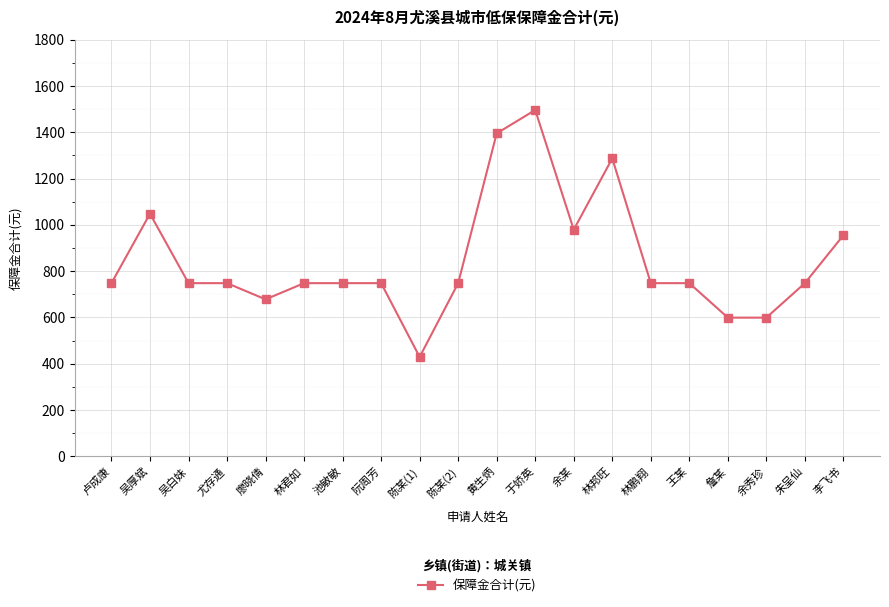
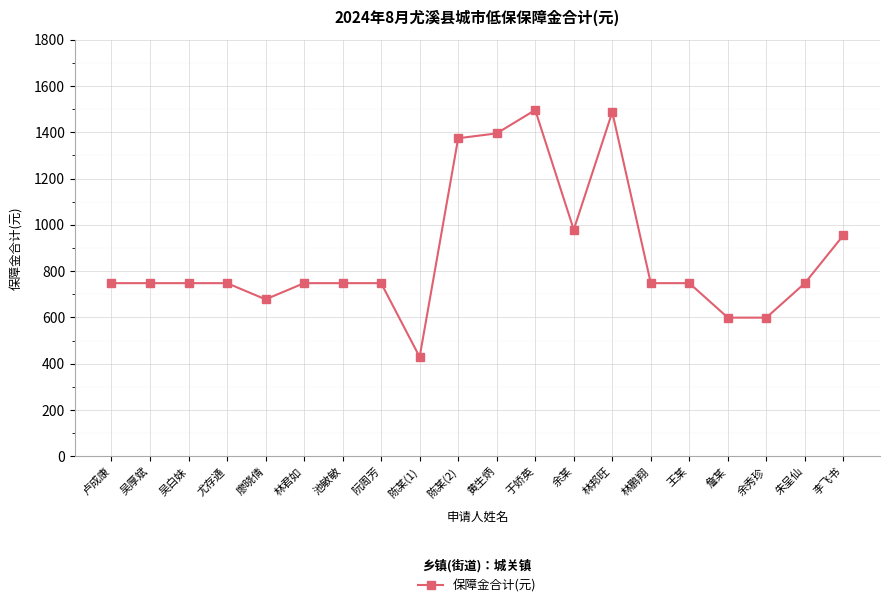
  {
    "卢成康": 750,
-   "吴厚斌": 1050,
+   "吴厚斌": 750,
    "吴白妹": 750,
    "尤存通": 750,
    "廖晓倩": 680,
    "林君如": 750,
    "池敏敏": 750,
    "阮周芳": 750,
    "陈某(1)": 430,
-   "陈某(2)": 750,
+   "陈某(2)": 1370,
    "黄生炳": 1400,
    "于娇英": 1500,
    "余某": 980,
-   "林邦旺": 1290,
+   "林邦旺": 1490,
    "林鹏翔": 750,
    "王某": 750,
    "詹某": 600,
    "余秀珍": 600,
    "朱呈仙": 750,
    "李飞书": 960
  }
